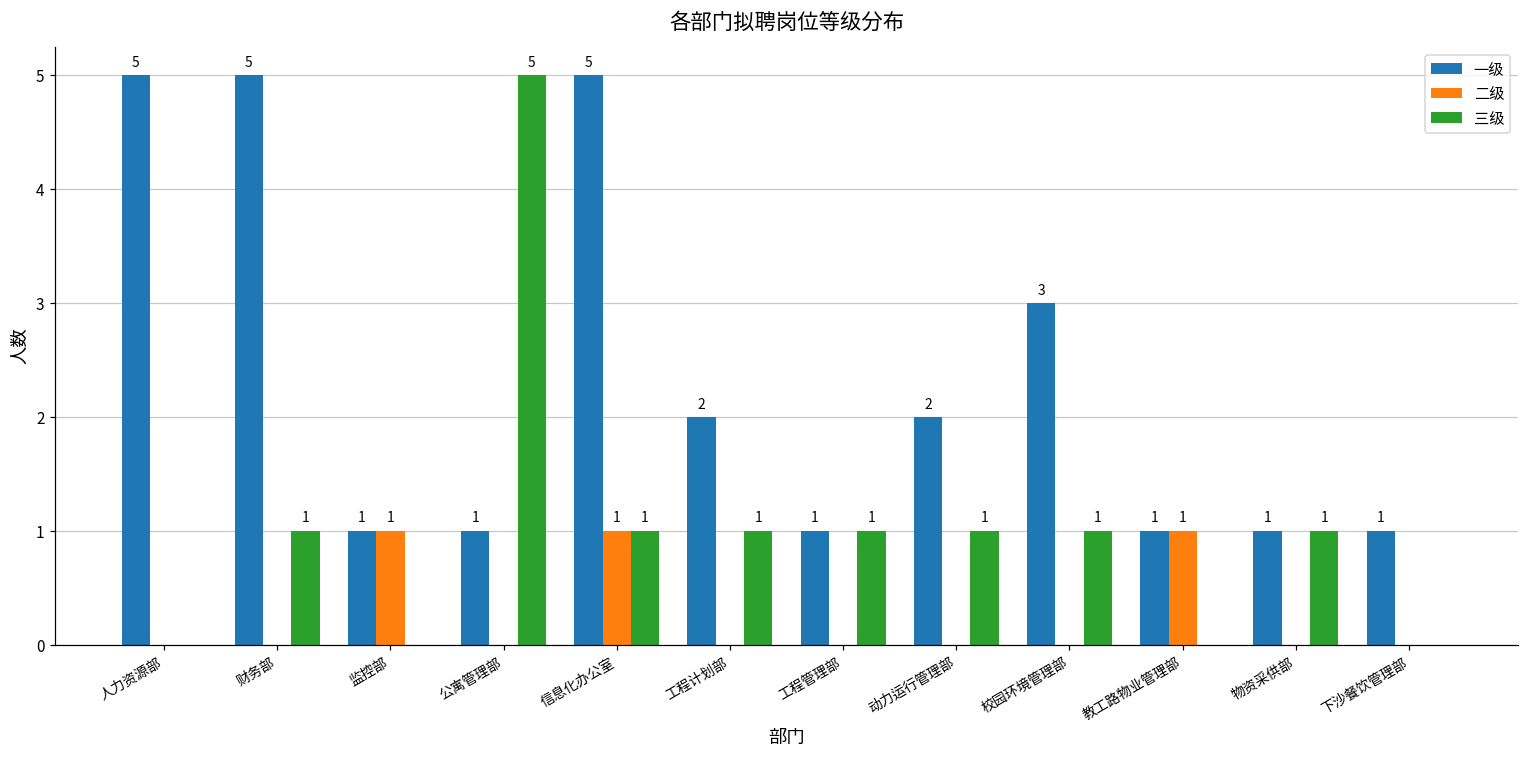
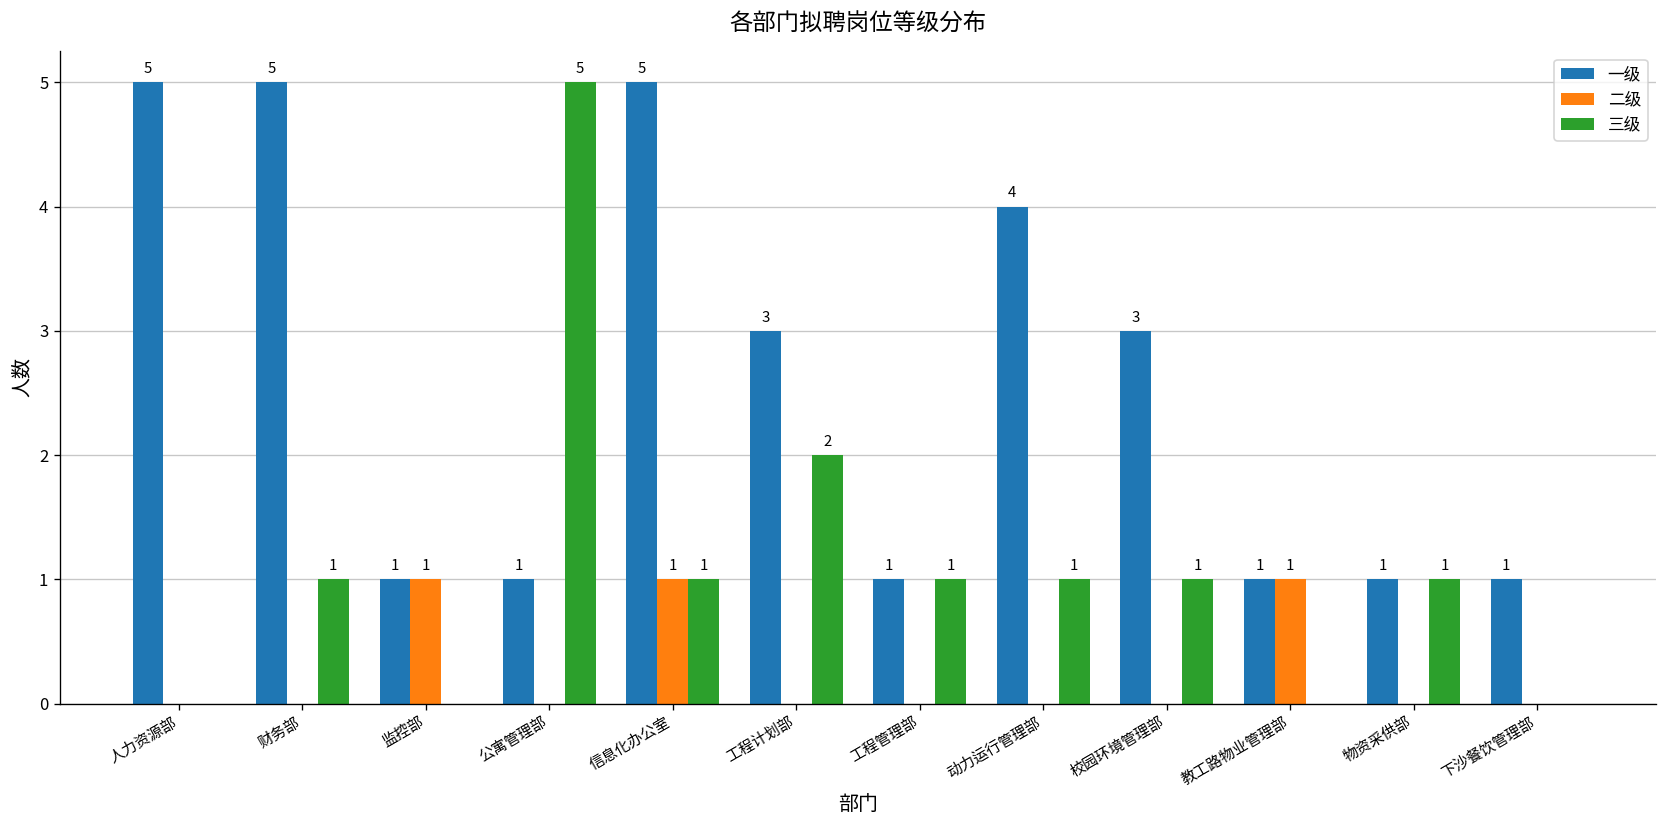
  {
    "一级": {
      "人力资源部": 5,
      "财务部": 5,
      "监控部": 1,
      "公寓管理部": 1,
      "信息化办公室": 5,
-     "工程计划部": 2,
+     "工程计划部": 3,
      "工程管理部": 1,
-     "动力运行管理部": 2,
+     "动力运行管理部": 4,
      "校园环境管理部": 3,
      "教工路物业管理部": 1,
      "物资采供部": 1,
      "下沙餐饮管理部": 1
    },
    "二级": {
      "监控部": 1,
      "信息化办公室": 1,
      "教工路物业管理部": 1
    },
    "三级": {
      "财务部": 1,
      "公寓管理部": 5,
      "信息化办公室": 1,
-     "工程计划部": 1,
+     "工程计划部": 2,
      "工程管理部": 1,
      "动力运行管理部": 1,
      "校园环境管理部": 1,
      "物资采供部": 1
    }
  }
